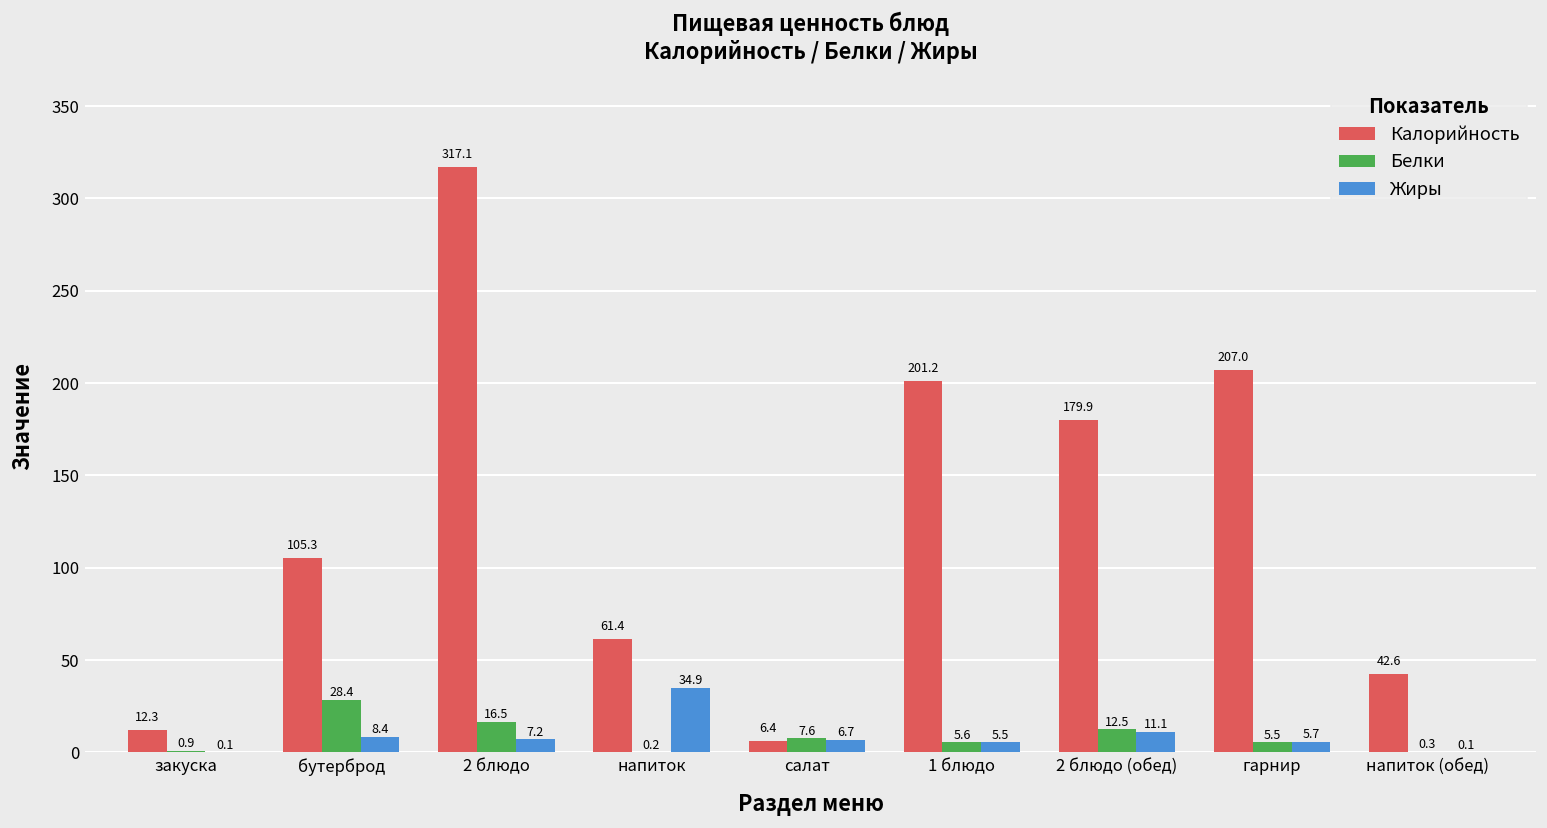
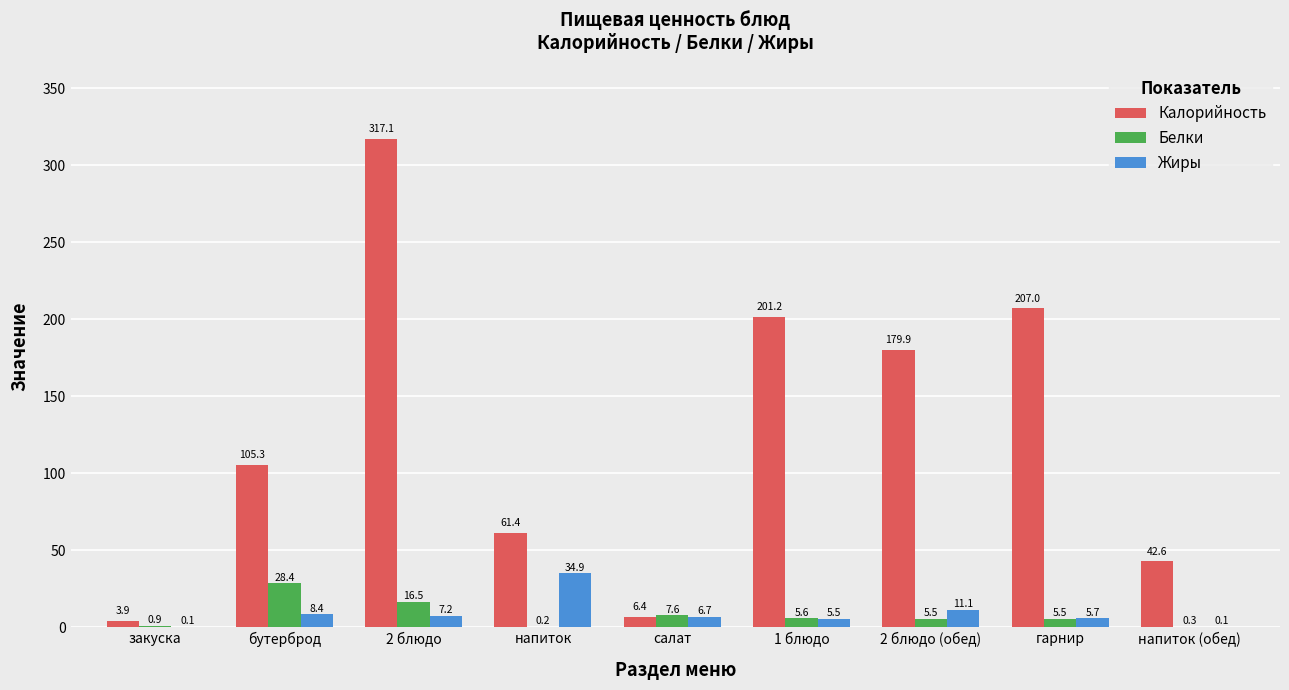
  {
    "Калорийность": {
-     "закуска": 12.3,
+     "закуска": 3.9,
      "бутерброд": 105.3,
      "2 блюдо": 317.1,
      "напиток": 61.4,
      "салат": 6.4,
      "1 блюдо": 201.2,
      "2 блюдо (обед)": 179.9,
      "гарнир": 207.0,
      "напиток (обед)": 42.6
    },
    "Белки": {
      "закуска": 0.9,
      "бутерброд": 28.4,
      "2 блюдо": 16.5,
      "напиток": 0.2,
      "салат": 7.6,
      "1 блюдо": 5.6,
-     "2 блюдо (обед)": 12.5,
+     "2 блюдо (обед)": 5.5,
      "гарнир": 5.5,
      "напиток (обед)": 0.3
    },
    "Жиры": {
      "закуска": 0.1,
      "бутерброд": 8.4,
      "2 блюдо": 7.2,
      "напиток": 34.9,
      "салат": 6.7,
      "1 блюдо": 5.5,
      "2 блюдо (обед)": 11.1,
      "гарнир": 5.7,
      "напиток (обед)": 0.1
    }
  }
